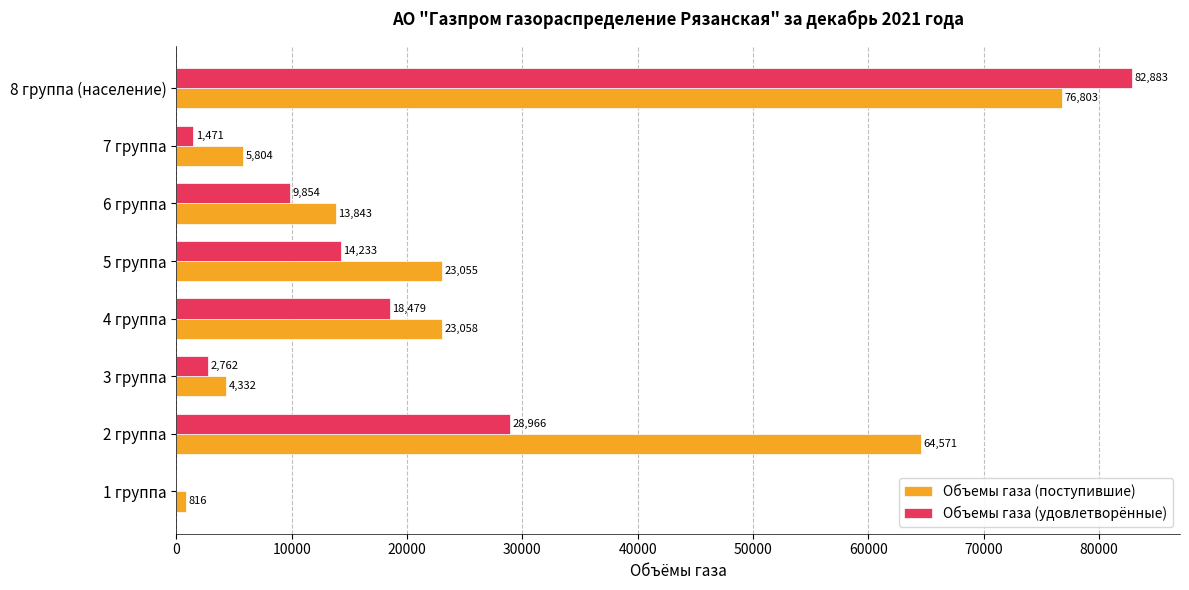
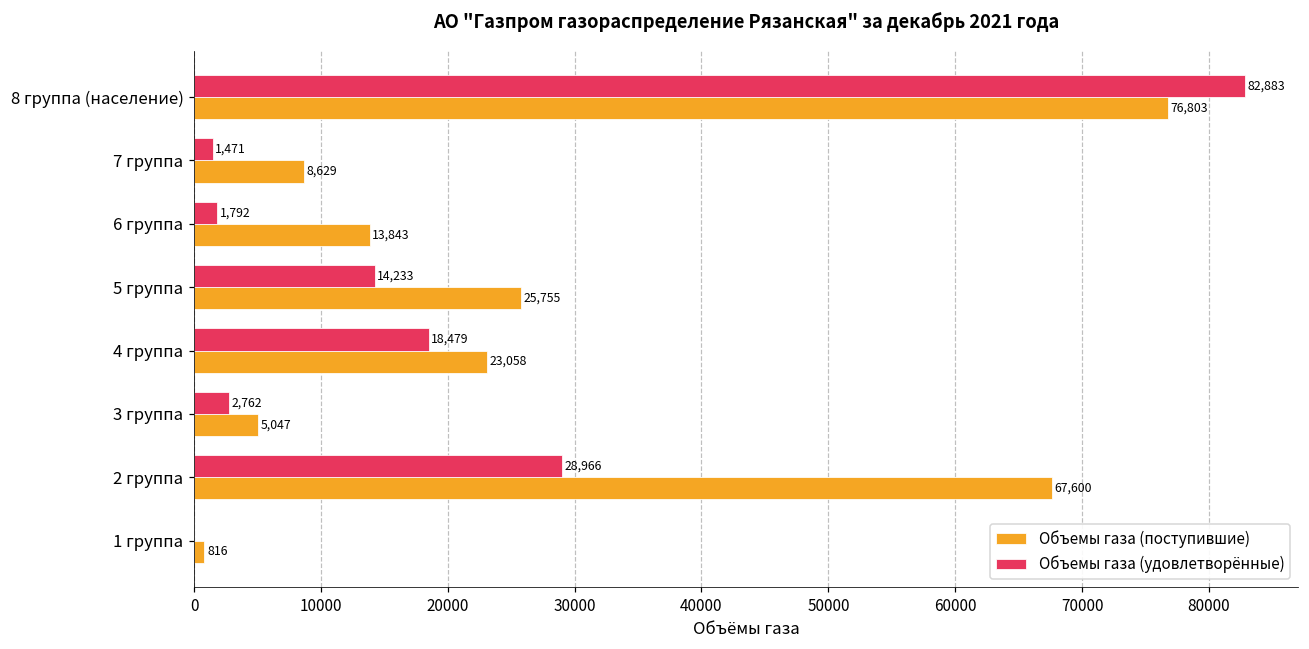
  {
    "Объемы газа (поступившие)": {
      "8 группа (население)": "76,803",
-     "7 группа": "5,804",
+     "7 группа": "8,629",
      "6 группа": "13,843",
-     "5 группа": "23,055",
+     "5 группа": "25,755",
      "4 группа": "23,058",
-     "3 группа": "4,332",
-     "2 группа": "64,571",
+     "3 группа": "5,047",
+     "2 группа": "67,600",
      "1 группа": "816"
    },
    "Объемы газа (удовлетворённые)": {
      "8 группа (население)": "82,883",
      "7 группа": "1,471",
-     "6 группа": "9,854",
+     "6 группа": "1,792",
      "5 группа": "14,233",
      "4 группа": "18,479",
      "3 группа": "2,762",
      "2 группа": "28,966"
    }
  }
